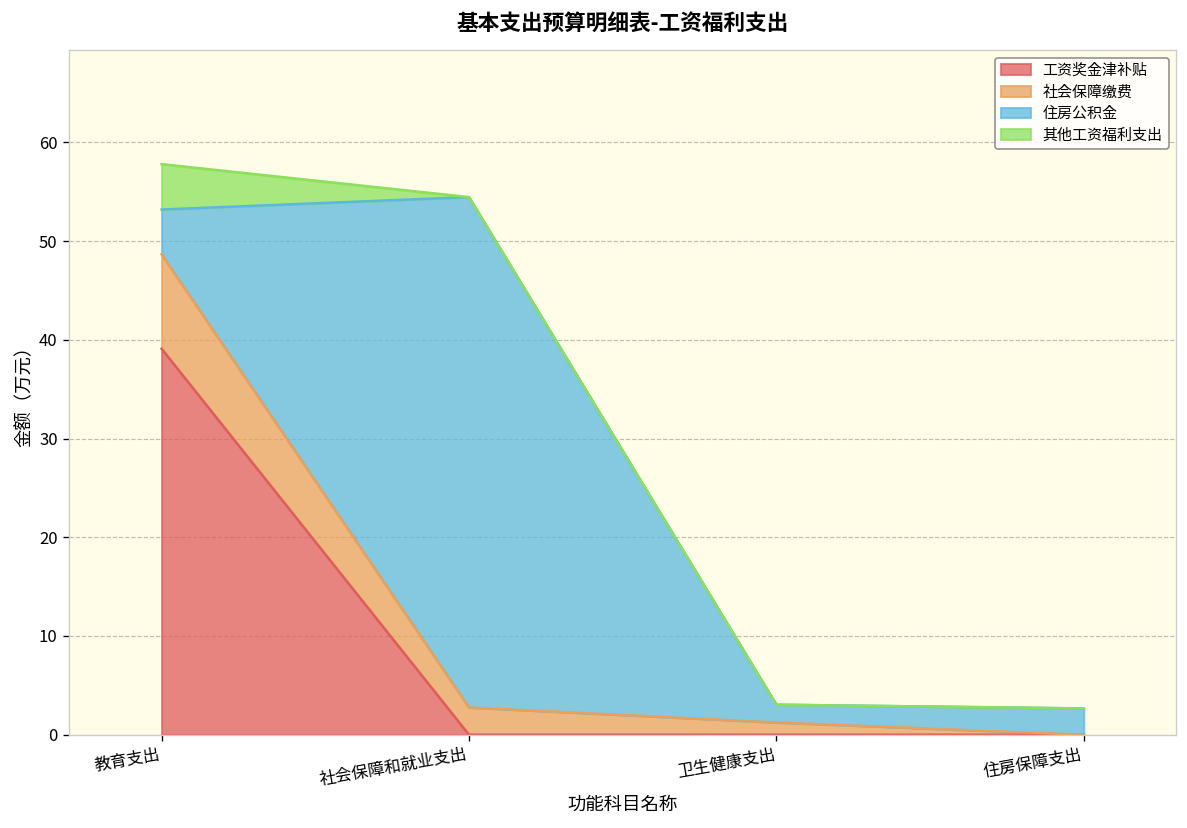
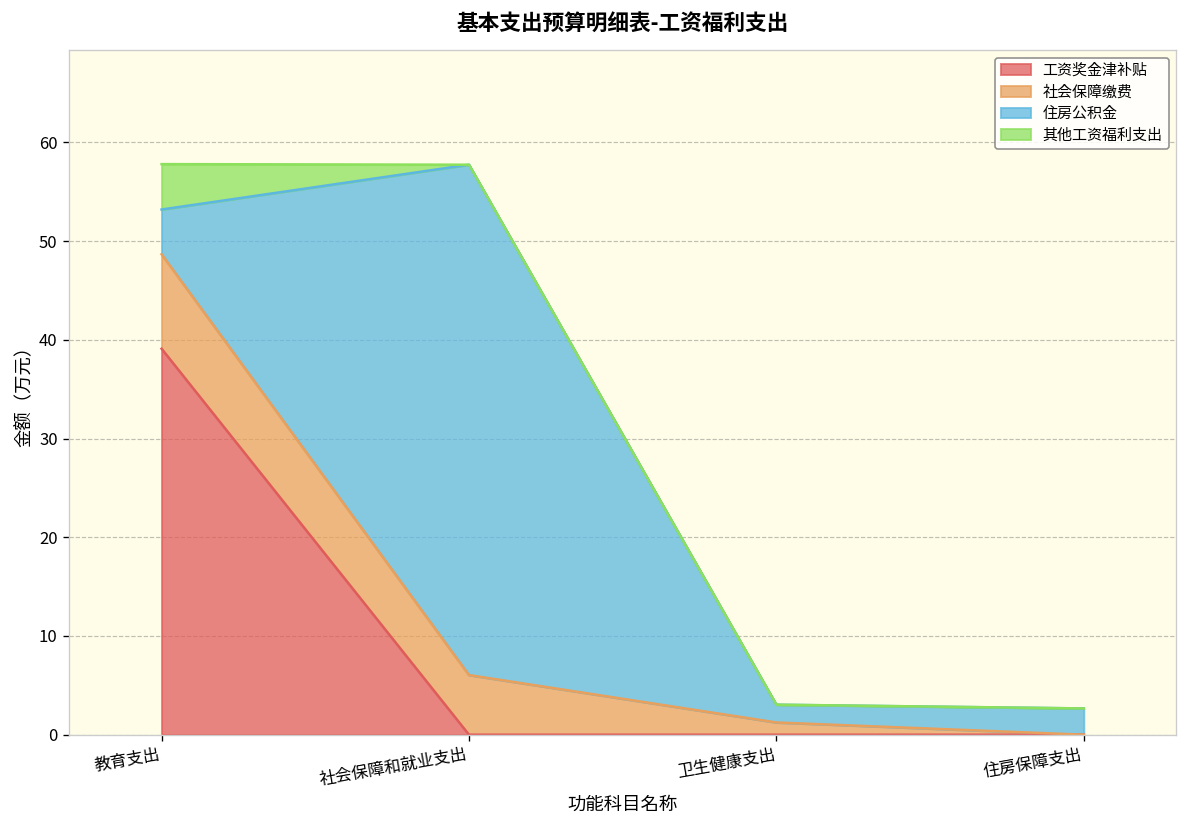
  {
    "工资奖金津补贴": {
      "教育支出": 39,
      "社会保障和就业支出": 0,
      "卫生健康支出": 0
    },
    "社会保障缴费": {
      "教育支出": 10,
-     "社会保障和就业支出": 3,
+     "社会保障和就业支出": 6,
      "卫生健康支出": 1
    },
    "住房公积金": {
      "教育支出": 5
    },
    "其他工资福利支出": {
      "教育支出": 5
    }
  }
